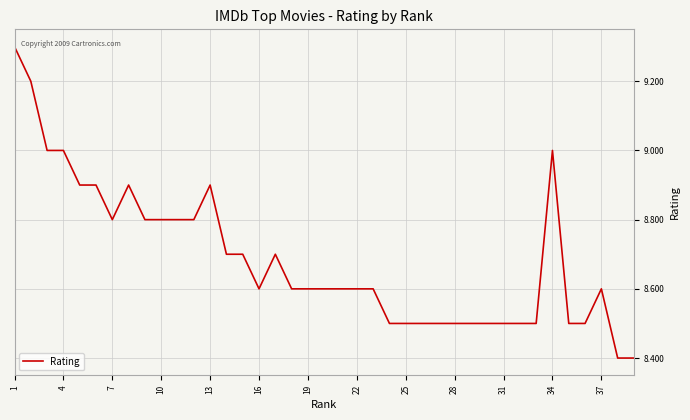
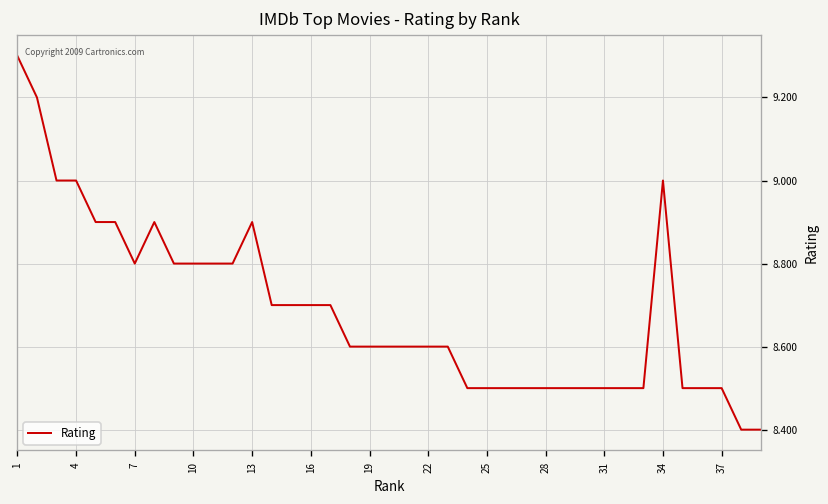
  {
    "4": 9.0,
    "7": 8.8,
    "10": 8.8,
    "13": 8.9,
-   "16": 8.6,
+   "16": 8.7,
    "19": 8.6,
    "22": 8.6,
    "25": 8.5,
    "28": 8.5,
    "31": 8.5,
    "34": 9.0,
-   "37": 8.6
+   "37": 8.5
  }
